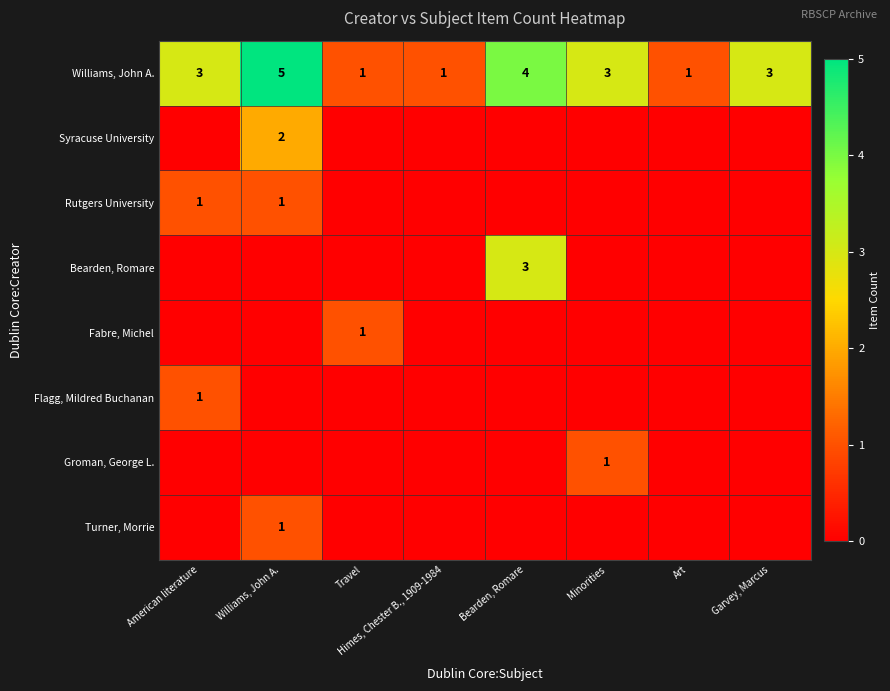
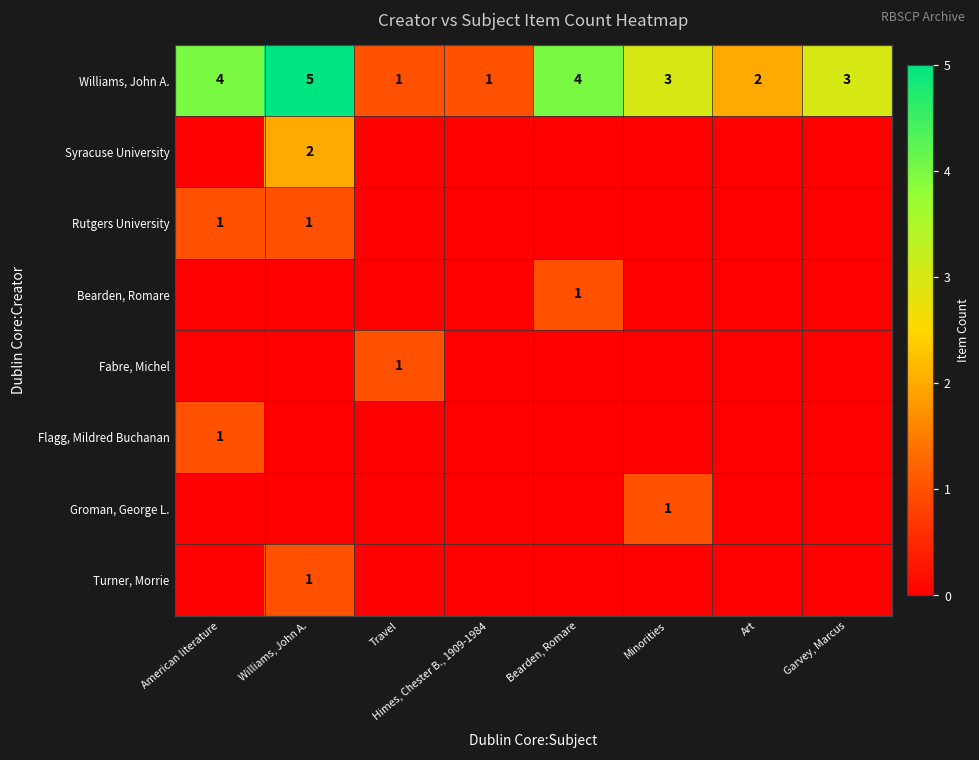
  {
    "Williams, John A.": {
-     "American literature": 3,
+     "American literature": 4,
      "Williams, John A.": 5,
      "Travel": 1,
      "Himes, Chester B., 1909-1984": 1,
      "Bearden, Romare": 4,
      "Minorities": 3,
-     "Art": 1,
+     "Art": 2,
      "Garvey, Marcus": 3
    },
    "Syracuse University": {
      "Williams, John A.": 2
    },
    "Rutgers University": {
      "American literature": 1,
      "Williams, John A.": 1
    },
    "Bearden, Romare": {
-     "Bearden, Romare": 3
+     "Bearden, Romare": 1
    },
    "Fabre, Michel": {
      "Travel": 1
    },
    "Flagg, Mildred Buchanan": {
      "American literature": 1
    },
    "Groman, George L.": {
      "Minorities": 1
    },
    "Turner, Morrie": {
      "Williams, John A.": 1
    }
  }
